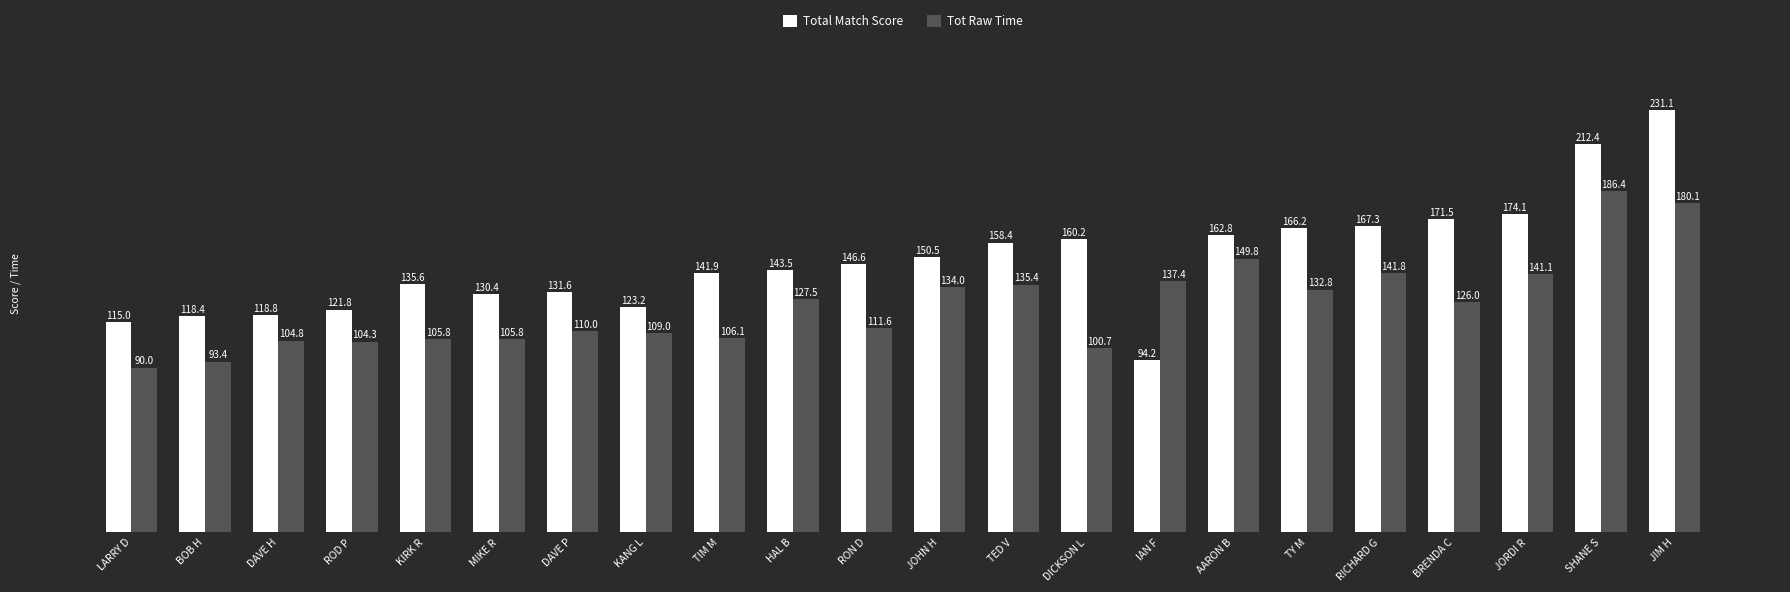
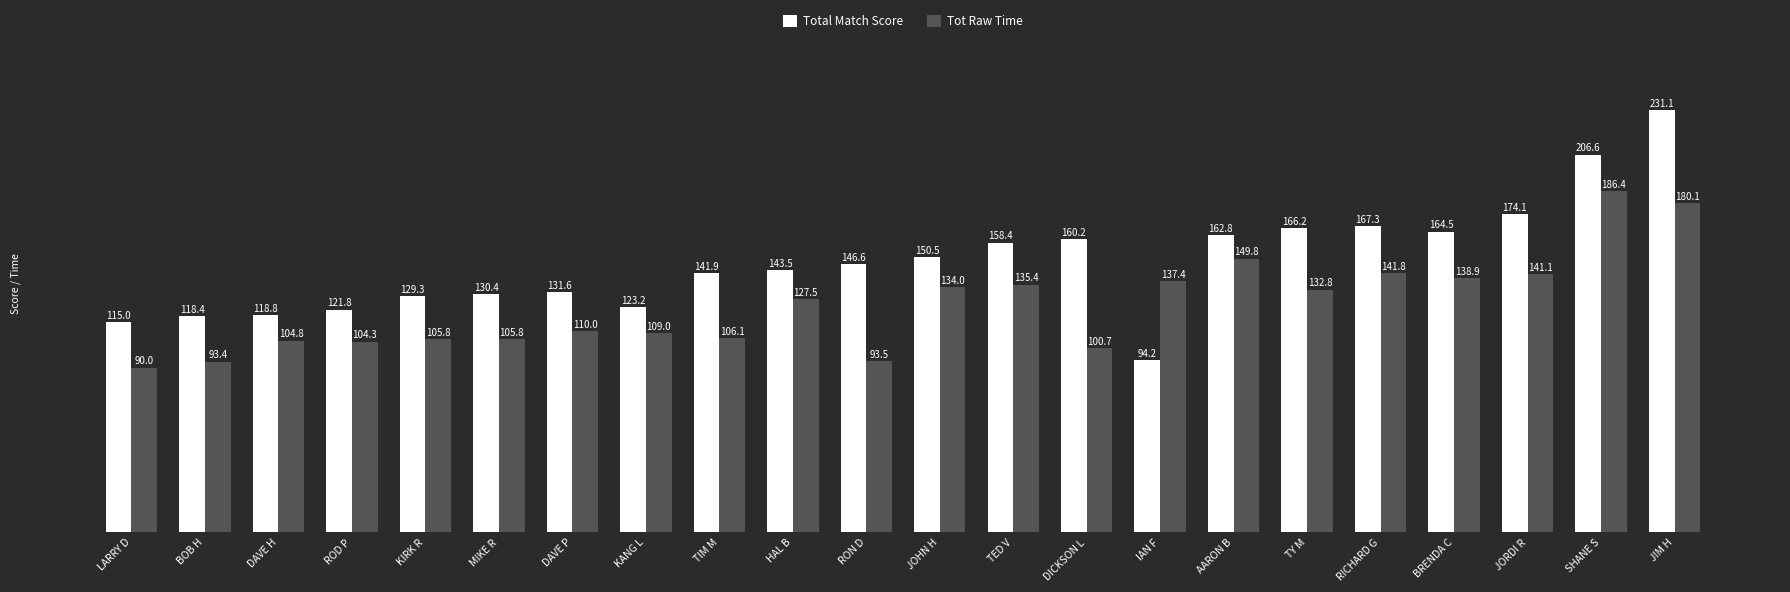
  {
    "Total Match Score": {
      "LARRY D": 115.0,
      "BOB H": 118.4,
      "DAVE H": 118.8,
      "ROD P": 121.8,
-     "KIRK R": 135.6,
+     "KIRK R": 129.3,
      "MIKE R": 130.4,
      "DAVE P": 131.6,
      "KANG L": 123.2,
      "TIM M": 141.9,
      "HAL B": 143.5,
      "RON D": 146.6,
      "JOHN H": 150.5,
      "TED V": 158.4,
      "DICKSON L": 160.2,
      "IAN F": 94.2,
      "AARON B": 162.8,
      "TY M": 166.2,
      "RICHARD G": 167.3,
-     "BRENDA C": 171.5,
+     "BRENDA C": 164.5,
      "JORDI R": 174.1,
-     "SHANE S": 212.4,
+     "SHANE S": 206.6,
      "JIM H": 231.1
    },
    "Tot Raw Time": {
      "LARRY D": 90.0,
      "BOB H": 93.4,
      "DAVE H": 104.8,
      "ROD P": 104.3,
      "KIRK R": 105.8,
      "MIKE R": 105.8,
      "DAVE P": 110.0,
      "KANG L": 109.0,
      "TIM M": 106.1,
      "HAL B": 127.5,
-     "RON D": 111.6,
+     "RON D": 93.5,
      "JOHN H": 134.0,
      "TED V": 135.4,
      "DICKSON L": 100.7,
      "IAN F": 137.4,
      "AARON B": 149.8,
      "TY M": 132.8,
      "RICHARD G": 141.8,
-     "BRENDA C": 126.0,
+     "BRENDA C": 138.9,
      "JORDI R": 141.1,
      "SHANE S": 186.4,
      "JIM H": 180.1
    }
  }
